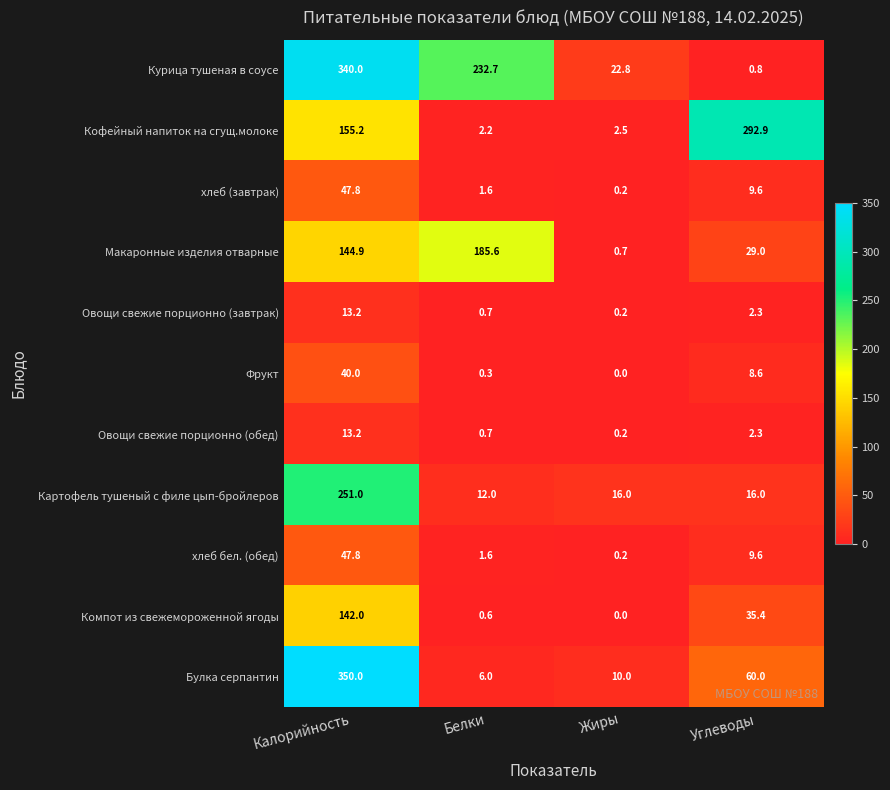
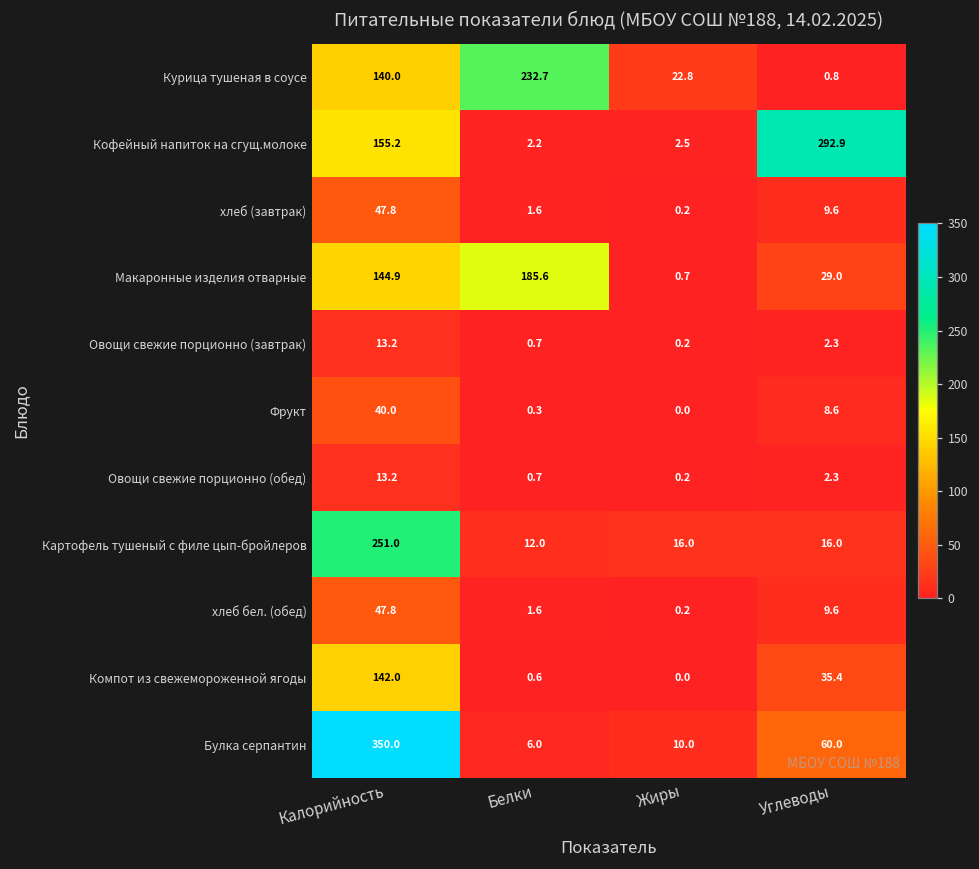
  {
    "Курица тушеная в соусе": {
-     "Калорийность": 340.0,
+     "Калорийность": 140.0,
      "Белки": 232.7,
      "Жиры": 22.8,
      "Углеводы": 0.8
    },
    "Кофейный напиток на сгущ.молоке": {
      "Калорийность": 155.2,
      "Белки": 2.2,
      "Жиры": 2.5,
      "Углеводы": 292.9
    },
    "хлеб (завтрак)": {
      "Калорийность": 47.8,
      "Белки": 1.6,
      "Жиры": 0.2,
      "Углеводы": 9.6
    },
    "Макаронные изделия отварные": {
      "Калорийность": 144.9,
      "Белки": 185.6,
      "Жиры": 0.7,
      "Углеводы": 29.0
    },
    "Овощи свежие порционно (завтрак)": {
      "Калорийность": 13.2,
      "Белки": 0.7,
      "Жиры": 0.2,
      "Углеводы": 2.3
    },
    "Фрукт": {
      "Калорийность": 40.0,
      "Белки": 0.3,
      "Жиры": 0.0,
      "Углеводы": 8.6
    },
    "Овощи свежие порционно (обед)": {
      "Калорийность": 13.2,
      "Белки": 0.7,
      "Жиры": 0.2,
      "Углеводы": 2.3
    },
    "Картофель тушеный с филе цып-бройлеров": {
      "Калорийность": 251.0,
      "Белки": 12.0,
      "Жиры": 16.0,
      "Углеводы": 16.0
    },
    "хлеб бел. (обед)": {
      "Калорийность": 47.8,
      "Белки": 1.6,
      "Жиры": 0.2,
      "Углеводы": 9.6
    },
    "Компот из свежемороженной ягоды": {
      "Калорийность": 142.0,
      "Белки": 0.6,
      "Жиры": 0.0,
      "Углеводы": 35.4
    },
    "Булка серпантин": {
      "Калорийность": 350.0,
      "Белки": 6.0,
      "Жиры": 10.0
    }
  }
